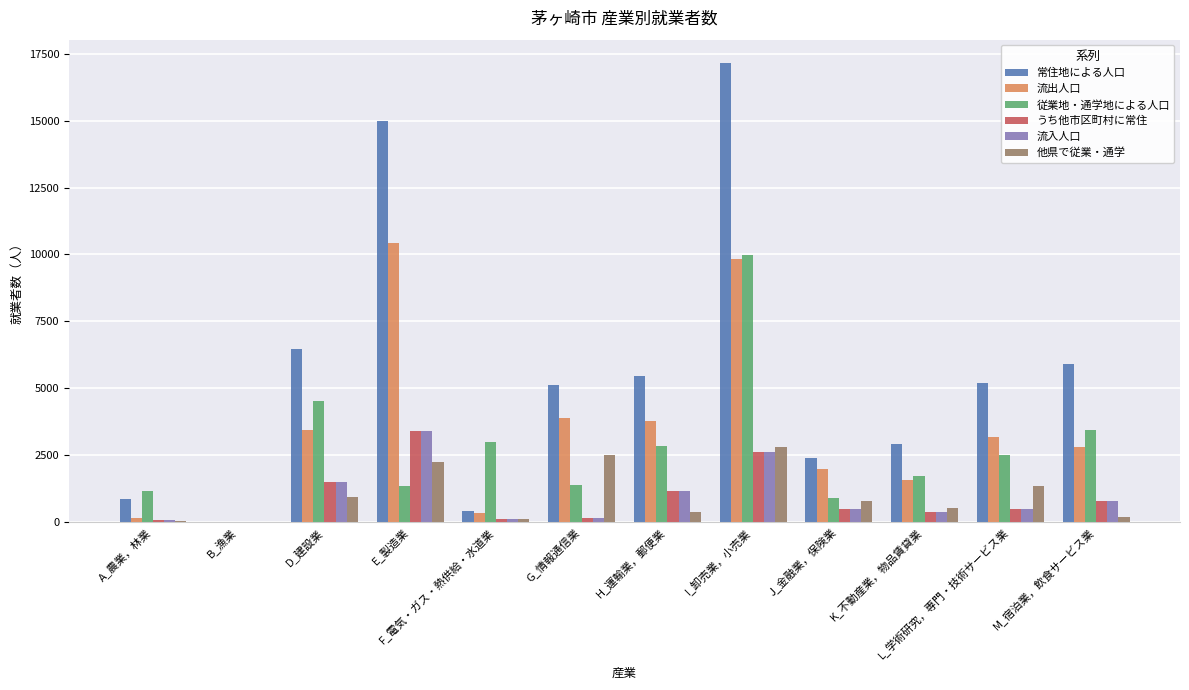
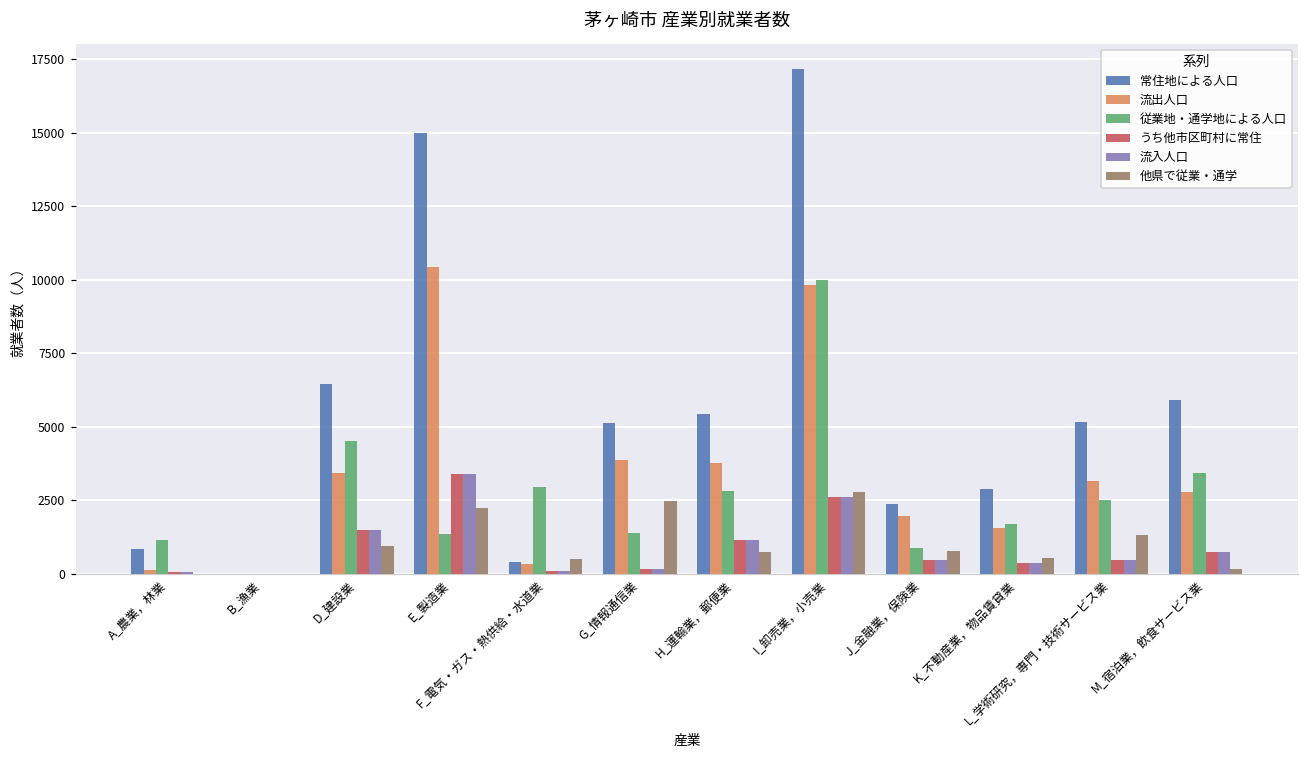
  {
    "従業地・通学地による人口": {
      "A_農業，林業": 1100,
      "D_建設業": 4500,
      "E_製造業": 1300,
      "F_電気・ガス・熱供給・水道業": 3000,
      "G_情報通信業": 1400,
      "H_運輸業，郵便業": 2800,
      "I_卸売業，小売業": 10000,
      "J_金融業，保険業": 900,
      "K_不動産業，物品賃貸業": 1700,
      "L_学術研究，専門・技術サービス業": 2500,
      "M_宿泊業，飲食サービス業": 3400
    },
    "他県で従業・通学": {
      "D_建設業": 900,
      "E_製造業": 2200,
-     "F_電気・ガス・熱供給・水道業": 100,
+     "F_電気・ガス・熱供給・水道業": 500,
      "G_情報通信業": 2500,
-     "H_運輸業，郵便業": 400,
+     "H_運輸業，郵便業": 800,
      "I_卸売業，小売業": 2800,
      "J_金融業，保険業": 800,
      "K_不動産業，物品賃貸業": 500,
      "L_学術研究，専門・技術サービス業": 1300,
      "M_宿泊業，飲食サービス業": 200
    }
  }
